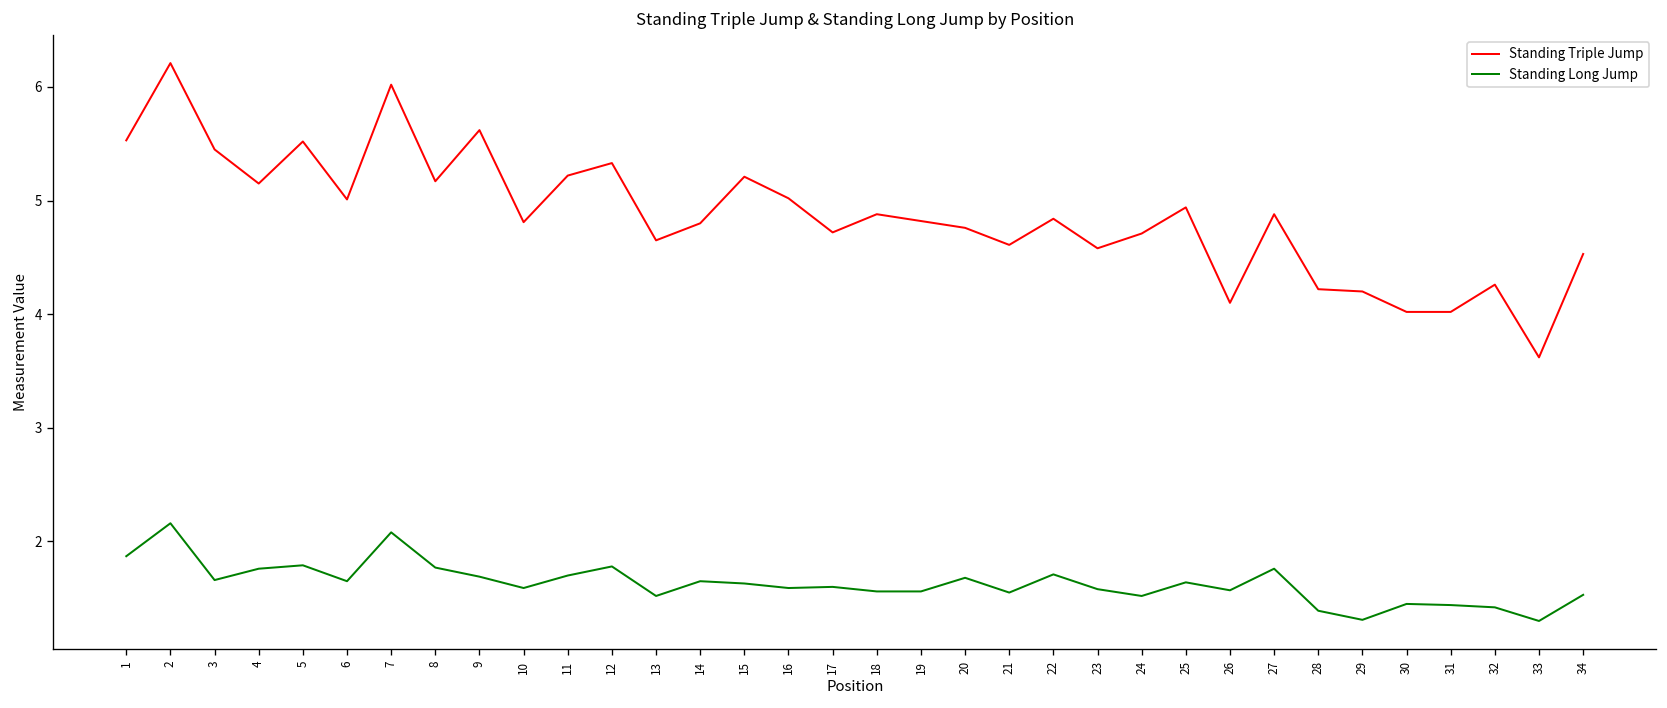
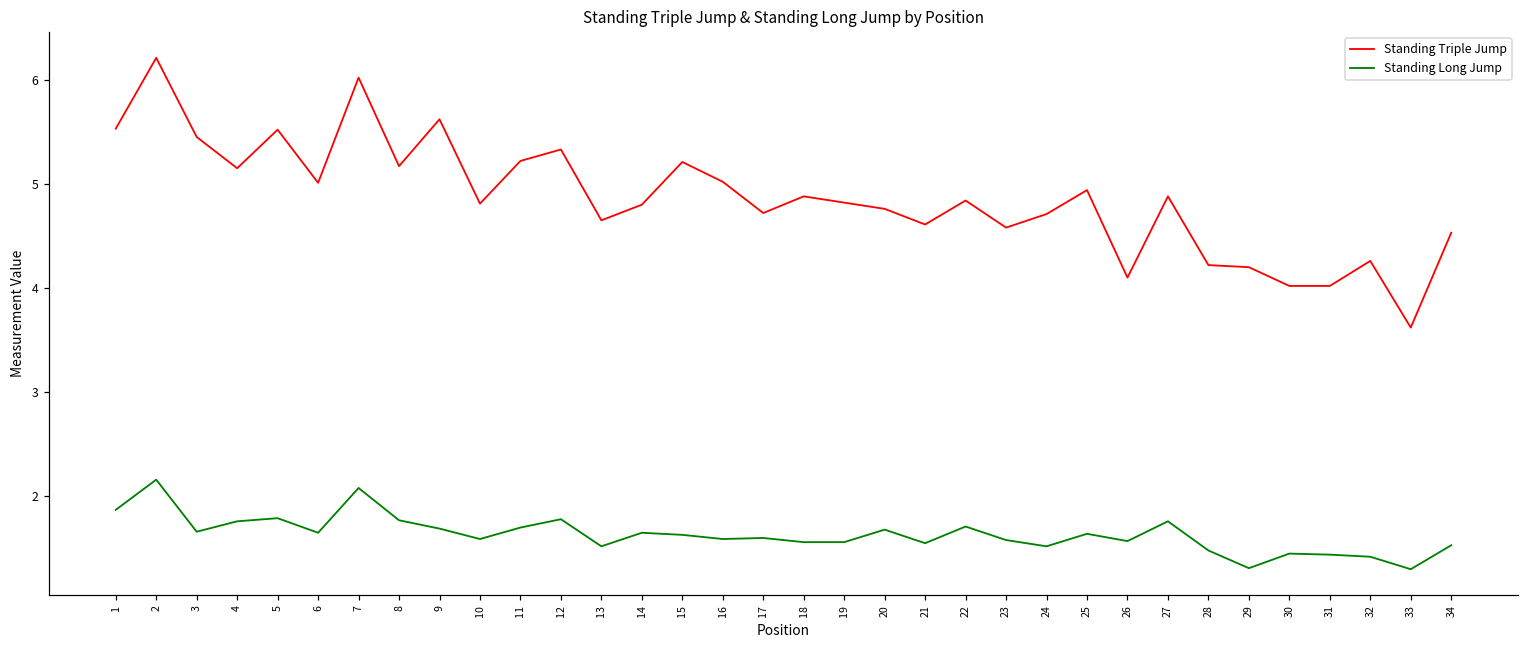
  {
    "Standing Triple Jump": {
      "1": 5.5,
      "2": 6.2,
      "3": 5.5,
      "4": 5.2,
      "5": 5.5,
      "6": 5.0,
      "7": 6.0,
      "8": 5.2,
      "9": 5.6,
      "10": 4.8,
      "11": 5.2,
      "12": 5.3,
      "13": 4.7,
      "14": 4.8,
      "15": 5.2,
      "16": 5.0,
      "17": 4.7,
      "18": 4.9,
      "19": 4.8,
      "20": 4.8,
      "21": 4.6,
      "22": 4.8,
      "23": 4.6,
      "24": 4.7,
      "25": 4.9,
      "26": 4.1,
      "27": 4.9,
      "28": 4.2,
      "29": 4.2,
      "30": 4.0,
      "31": 4.0,
      "32": 4.3,
      "33": 3.6,
      "34": 4.5
    },
    "Standing Long Jump": {
      "1": 1.9,
      "2": 2.2,
      "3": 1.7,
      "4": 1.8,
      "5": 1.8,
      "6": 1.7,
      "7": 2.1,
      "8": 1.8,
      "9": 1.7,
      "10": 1.6,
      "11": 1.7,
      "12": 1.8,
      "13": 1.5,
      "14": 1.7,
      "15": 1.6,
      "16": 1.6,
      "17": 1.6,
      "18": 1.6,
      "19": 1.6,
      "20": 1.7,
      "21": 1.6,
      "22": 1.7,
      "23": 1.6,
      "24": 1.5,
      "25": 1.6,
      "26": 1.6,
      "27": 1.8,
-     "28": 1.4,
+     "28": 1.5,
      "29": 1.3,
      "30": 1.5,
      "31": 1.4,
      "32": 1.4,
      "33": 1.3,
      "34": 1.5
    }
  }
